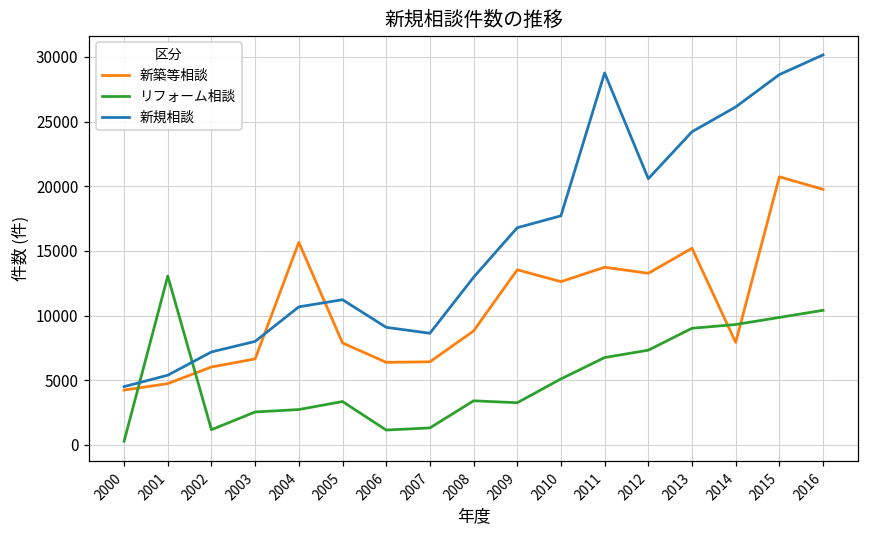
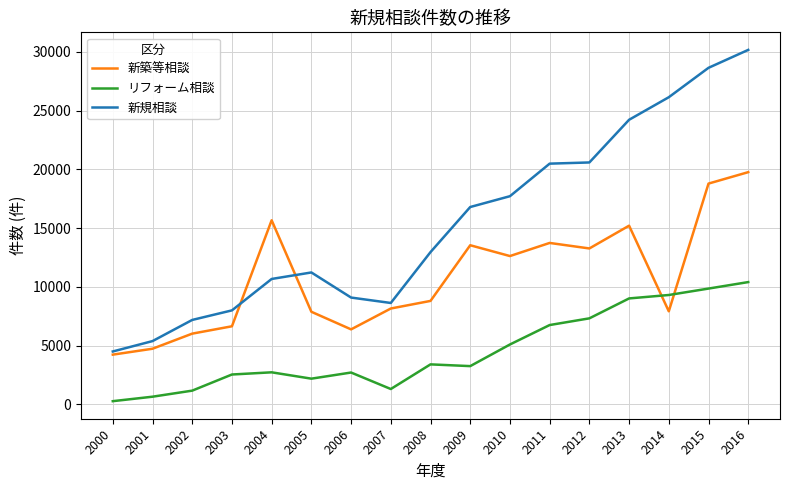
  {
    "新築等相談": {
      "2000": 4200,
      "2001": 4700,
      "2002": 6000,
      "2003": 6600,
      "2004": 15700,
      "2005": 7900,
      "2006": 6400,
-     "2007": 6400,
+     "2007": 8200,
      "2008": 8800,
      "2009": 13500,
      "2010": 12600,
      "2011": 13700,
      "2012": 13300,
      "2013": 15200,
      "2014": 7900,
-     "2015": 20700,
+     "2015": 18800,
      "2016": 19800
    },
    "リフォーム相談": {
      "2000": 300,
-     "2001": 13100,
+     "2001": 700,
      "2002": 1200,
      "2003": 2500,
      "2004": 2700,
-     "2005": 3300,
-     "2006": 1100,
+     "2005": 2200,
+     "2006": 2700,
      "2007": 1300,
      "2008": 3400,
      "2009": 3300,
      "2010": 5100,
      "2011": 6700,
      "2012": 7300,
      "2013": 9000,
      "2014": 9300,
      "2015": 9900,
      "2016": 10400
    },
    "新規相談": {
      "2000": 4500,
      "2001": 5400,
      "2002": 7200,
      "2003": 8000,
      "2004": 10700,
      "2005": 11200,
      "2006": 9100,
      "2007": 8600,
      "2008": 13000,
      "2009": 16800,
      "2010": 17700,
-     "2011": 28800,
+     "2011": 20500,
      "2012": 20600,
      "2013": 24200,
      "2014": 26100,
      "2015": 28600,
      "2016": 30200
    }
  }
